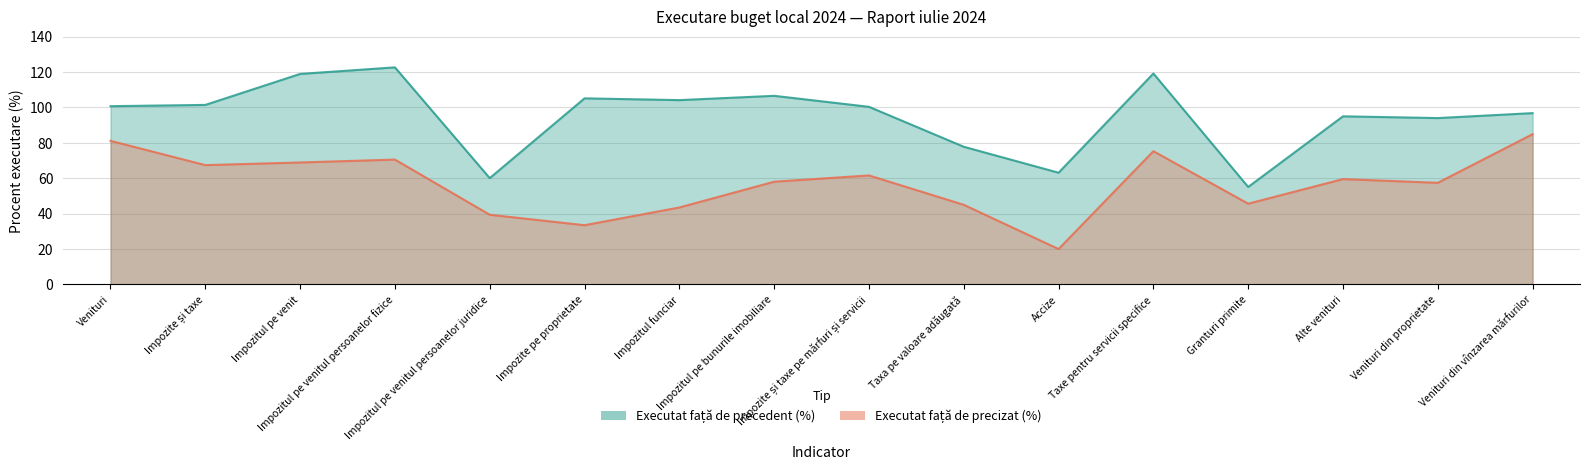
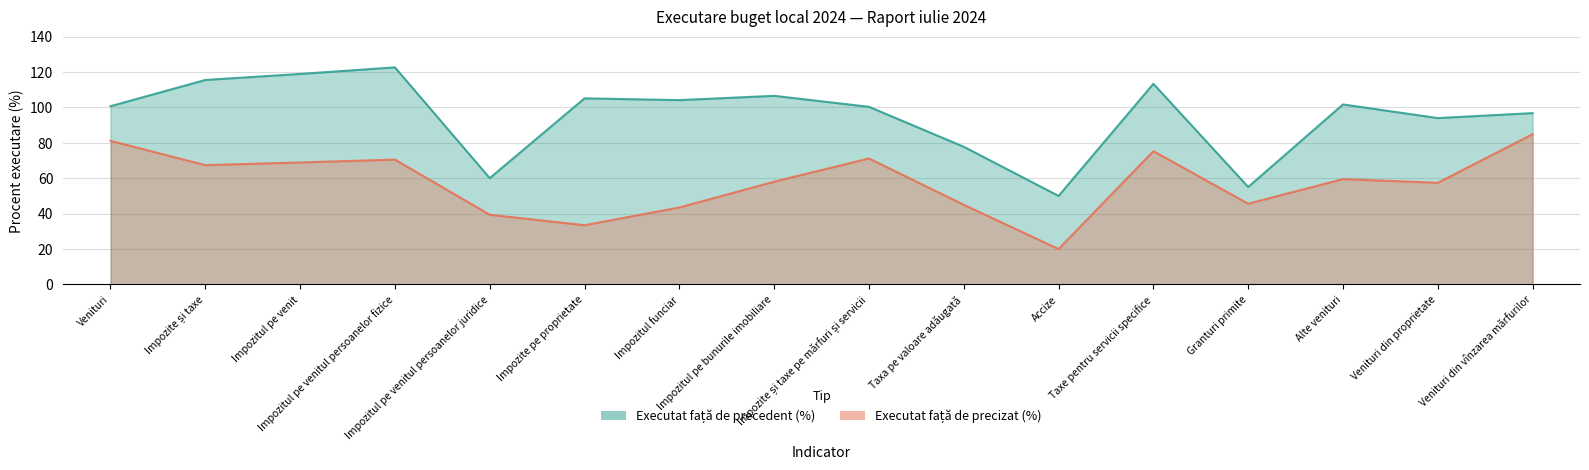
  {
    "Executat față de precedent (%)": {
      "Venituri": 101,
-     "Impozite și taxe": 101,
+     "Impozite și taxe": 115,
      "Impozitul pe venit": 119,
      "Impozitul pe venitul persoanelor fizice": 123,
      "Impozitul pe venitul persoanelor juridice": 60,
      "Impozite pe proprietate": 105,
      "Impozitul funciar": 104,
      "Impozitul pe bunurile imobiliare": 107,
      "Impozite și taxe pe mărfuri și servicii": 100,
      "Taxa pe valoare adăugată": 78,
-     "Accize": 63,
-     "Taxe pentru servicii specifice": 119,
+     "Accize": 50,
+     "Taxe pentru servicii specifice": 113,
      "Granturi primite": 55,
-     "Alte venituri": 95,
+     "Alte venituri": 102,
      "Venituri din proprietate": 94,
      "Venituri din vînzarea mărfurilor": 97
    },
    "Executat față de precizat (%)": {
      "Venituri": 81,
      "Impozite și taxe": 67,
      "Impozitul pe venit": 69,
      "Impozitul pe venitul persoanelor fizice": 71,
      "Impozitul pe venitul persoanelor juridice": 39,
      "Impozite pe proprietate": 33,
      "Impozitul funciar": 43,
      "Impozitul pe bunurile imobiliare": 58,
-     "Impozite și taxe pe mărfuri și servicii": 62,
+     "Impozite și taxe pe mărfuri și servicii": 71,
      "Taxa pe valoare adăugată": 45,
      "Accize": 20,
      "Taxe pentru servicii specifice": 75,
      "Granturi primite": 46,
      "Alte venituri": 60,
      "Venituri din proprietate": 57,
      "Venituri din vînzarea mărfurilor": 85
    }
  }
